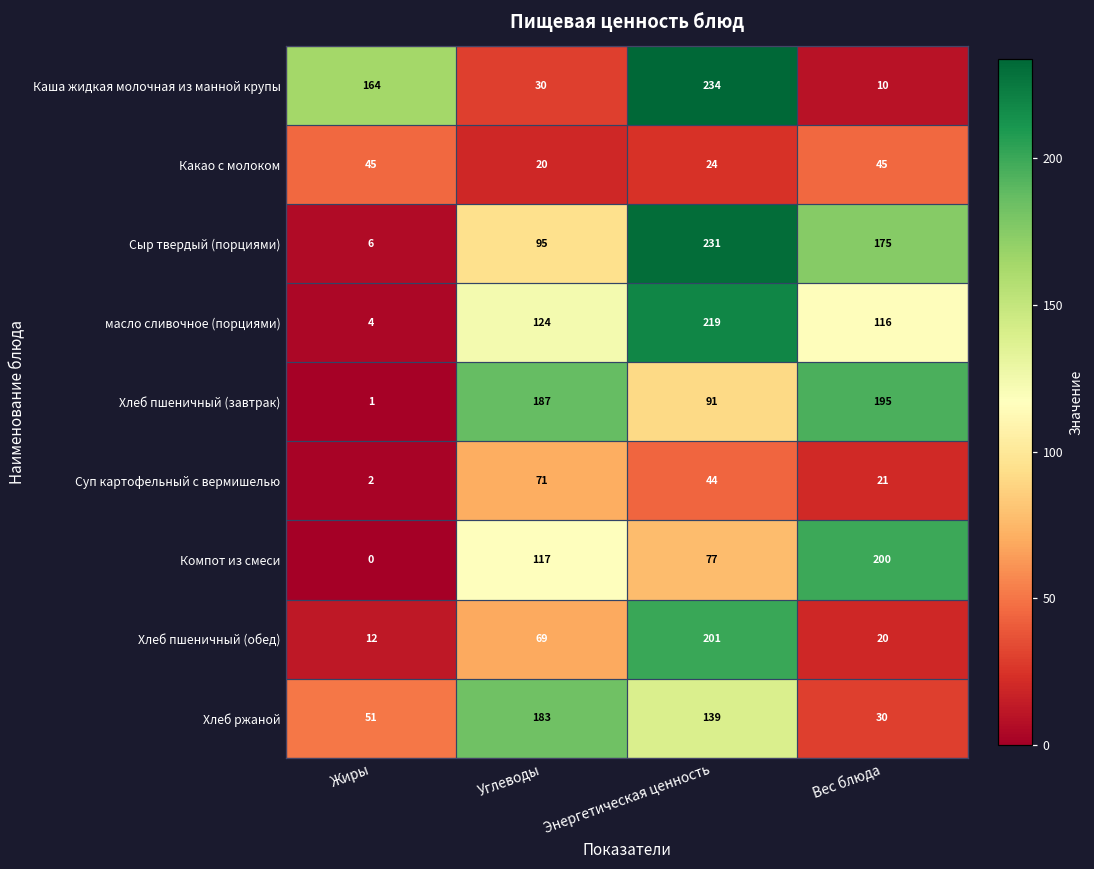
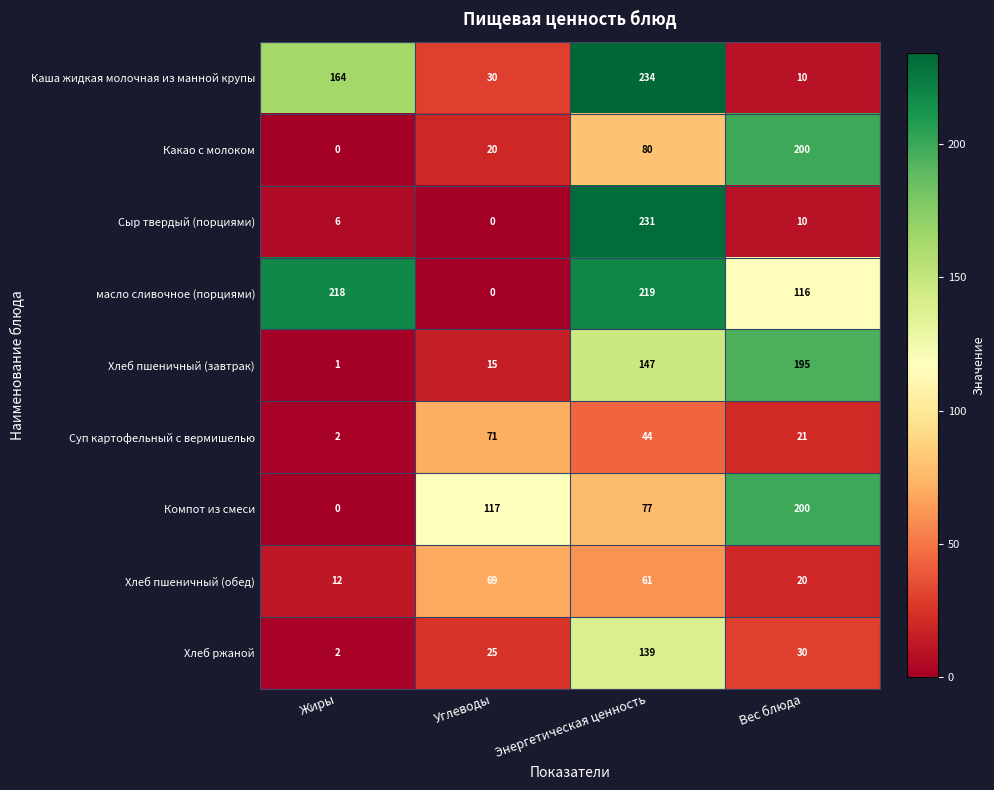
  {
    "Каша жидкая молочная из манной крупы": {
      "Жиры": 164,
      "Углеводы": 30,
      "Энергетическая ценность": 234,
      "Вес блюда": 10
    },
    "Какао с молоком": {
-     "Жиры": 45,
+     "Жиры": 0,
      "Углеводы": 20,
-     "Энергетическая ценность": 24,
-     "Вес блюда": 45
+     "Энергетическая ценность": 80,
+     "Вес блюда": 200
    },
    "Сыр твердый (порциями)": {
      "Жиры": 6,
-     "Углеводы": 95,
+     "Углеводы": 0,
      "Энергетическая ценность": 231,
-     "Вес блюда": 175
+     "Вес блюда": 10
    },
    "масло сливочное (порциями)": {
-     "Жиры": 4,
-     "Углеводы": 124,
+     "Жиры": 218,
+     "Углеводы": 0,
      "Энергетическая ценность": 219,
      "Вес блюда": 116
    },
    "Хлеб пшеничный (завтрак)": {
      "Жиры": 1,
-     "Углеводы": 187,
-     "Энергетическая ценность": 91,
+     "Углеводы": 15,
+     "Энергетическая ценность": 147,
      "Вес блюда": 195
    },
    "Суп картофельный с вермишелью": {
      "Жиры": 2,
      "Углеводы": 71,
      "Энергетическая ценность": 44,
      "Вес блюда": 21
    },
    "Компот из смеси": {
      "Жиры": 0,
      "Углеводы": 117,
      "Энергетическая ценность": 77,
      "Вес блюда": 200
    },
    "Хлеб пшеничный (обед)": {
      "Жиры": 12,
      "Углеводы": 69,
-     "Энергетическая ценность": 201,
+     "Энергетическая ценность": 61,
      "Вес блюда": 20
    },
    "Хлеб ржаной": {
-     "Жиры": 51,
-     "Углеводы": 183,
+     "Жиры": 2,
+     "Углеводы": 25,
      "Энергетическая ценность": 139,
      "Вес блюда": 30
    }
  }
